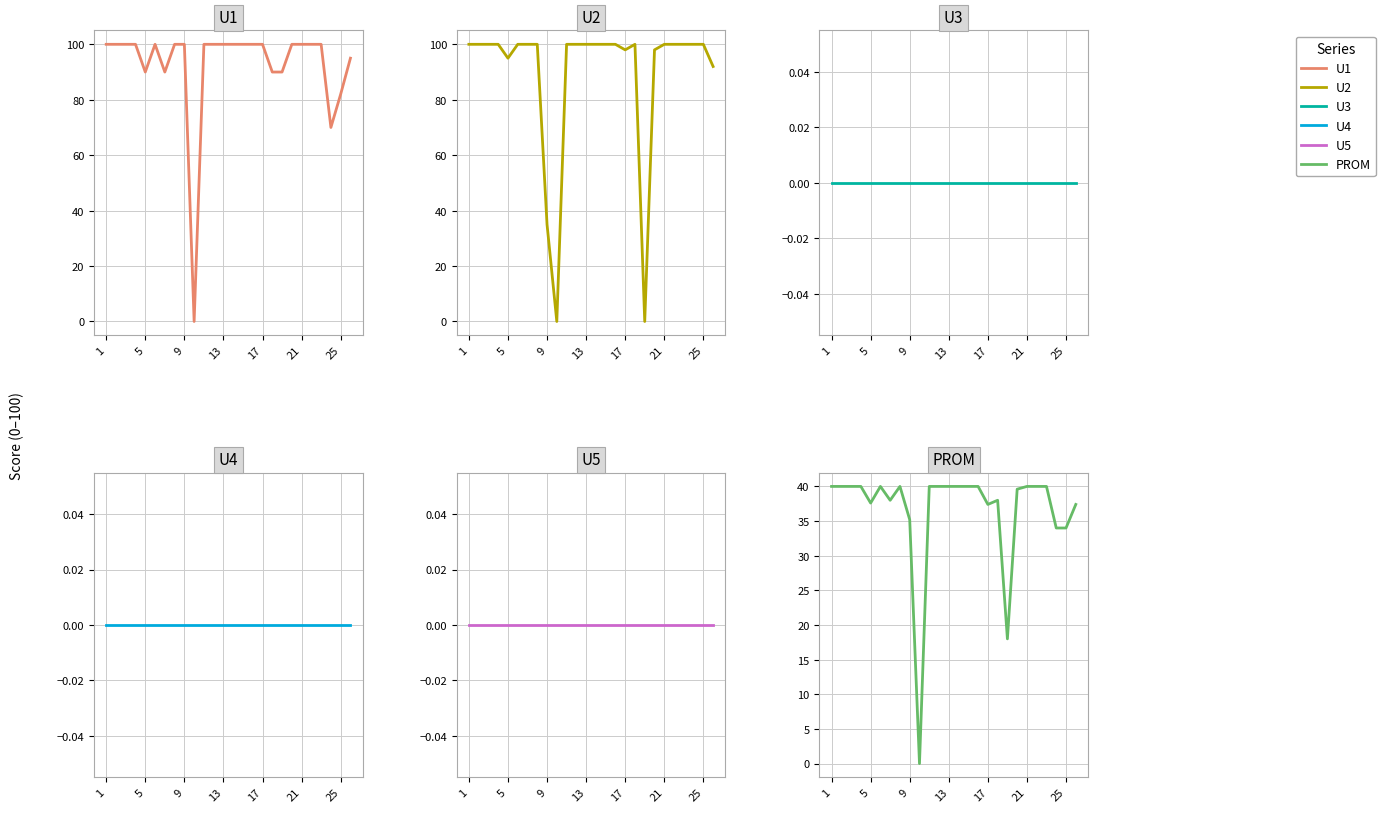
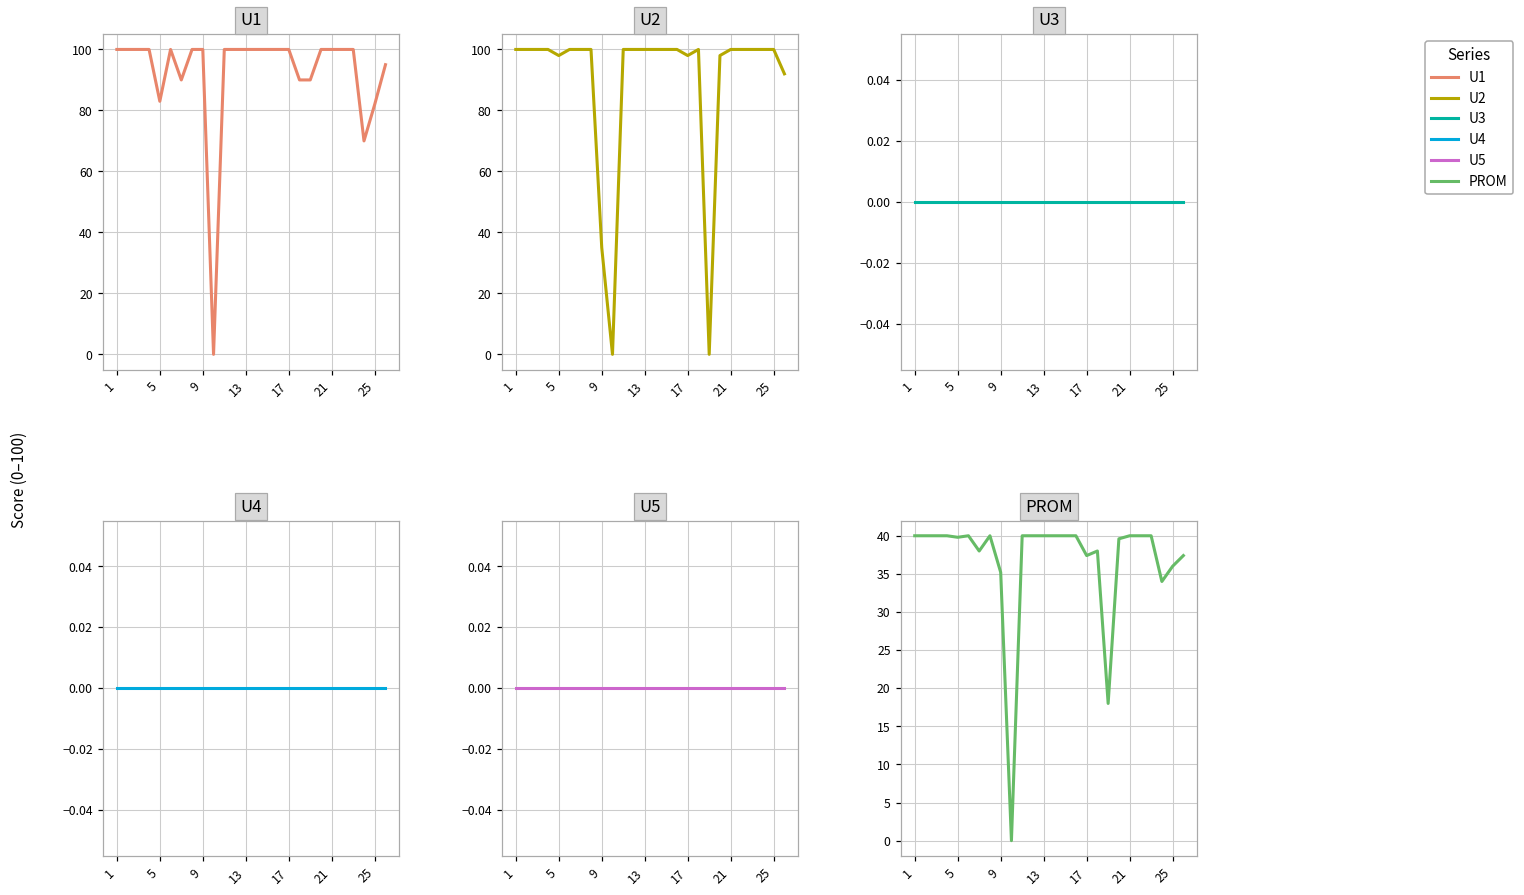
  {
    "U1": {
      "1": 100,
-     "5": 90,
+     "5": 83,
      "9": 100,
      "13": 100,
      "17": 100,
      "21": 100,
      "25": 82
    },
    "U2": {
      "1": 100,
-     "5": 95,
+     "5": 98,
      "9": 35,
      "13": 100,
      "17": 98,
      "21": 100,
      "25": 100
    },
    "U3": {
      "1": 0.000,
      "5": 0.000,
      "9": 0.000,
      "13": 0.000,
      "17": 0.000,
      "21": 0.000,
      "25": 0.000
    },
    "U4": {
      "1": 0.000,
      "5": 0.000,
      "9": 0.000,
      "13": 0.000,
      "17": 0.000,
      "21": 0.000,
      "25": 0.000
    },
    "U5": {
      "1": 0.000,
      "5": 0.000,
      "9": 0.000,
      "13": 0.000,
      "17": 0.000,
      "21": 0.000,
      "25": 0.000
    },
    "PROM": {
      "1": 40,
-     "5": 38,
+     "5": 40,
      "9": 35,
      "13": 40,
      "17": 37,
      "21": 40,
-     "25": 34
+     "25": 36
    }
  }
